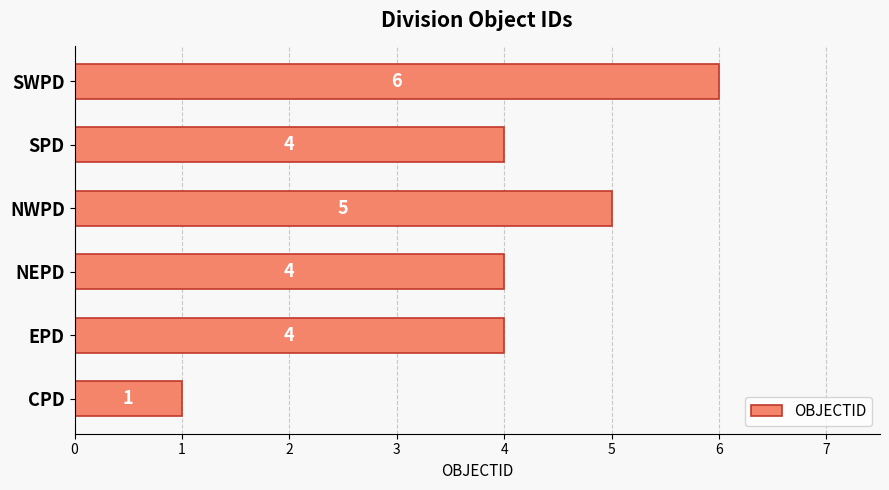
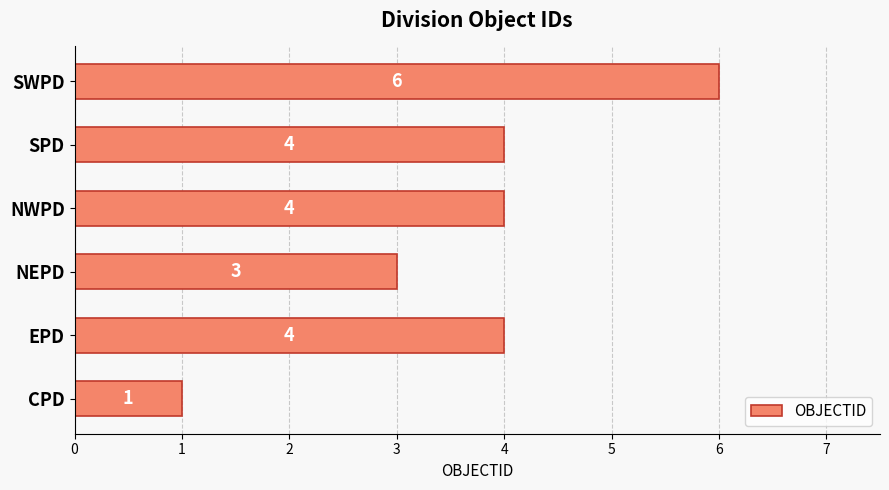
  {
    "SWPD": 6,
    "SPD": 4,
-   "NWPD": 5,
-   "NEPD": 4,
+   "NWPD": 4,
+   "NEPD": 3,
    "EPD": 4,
    "CPD": 1
  }
